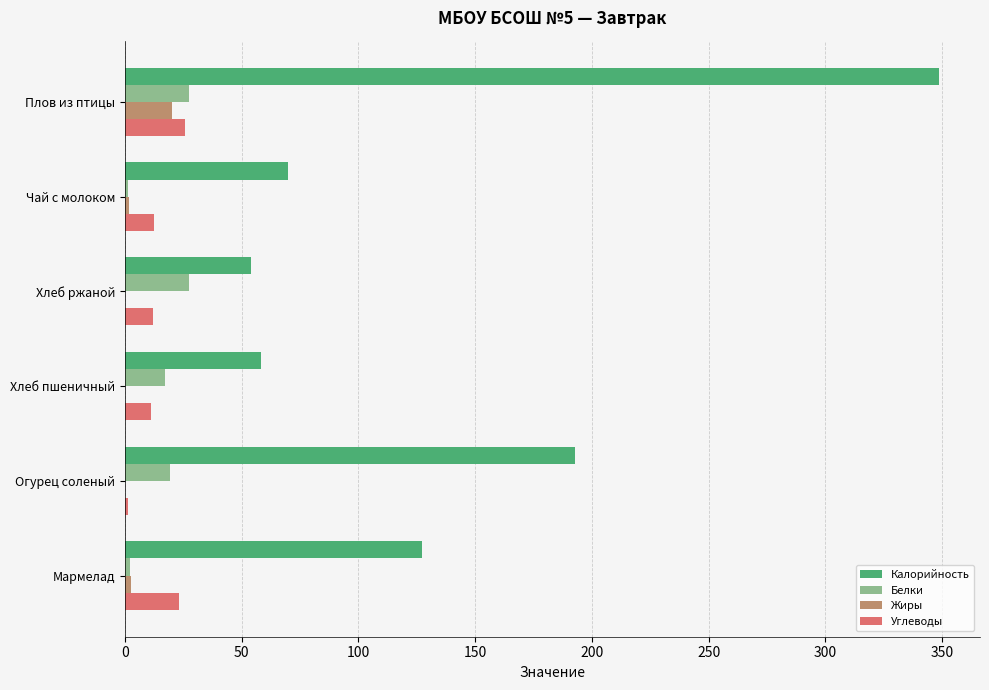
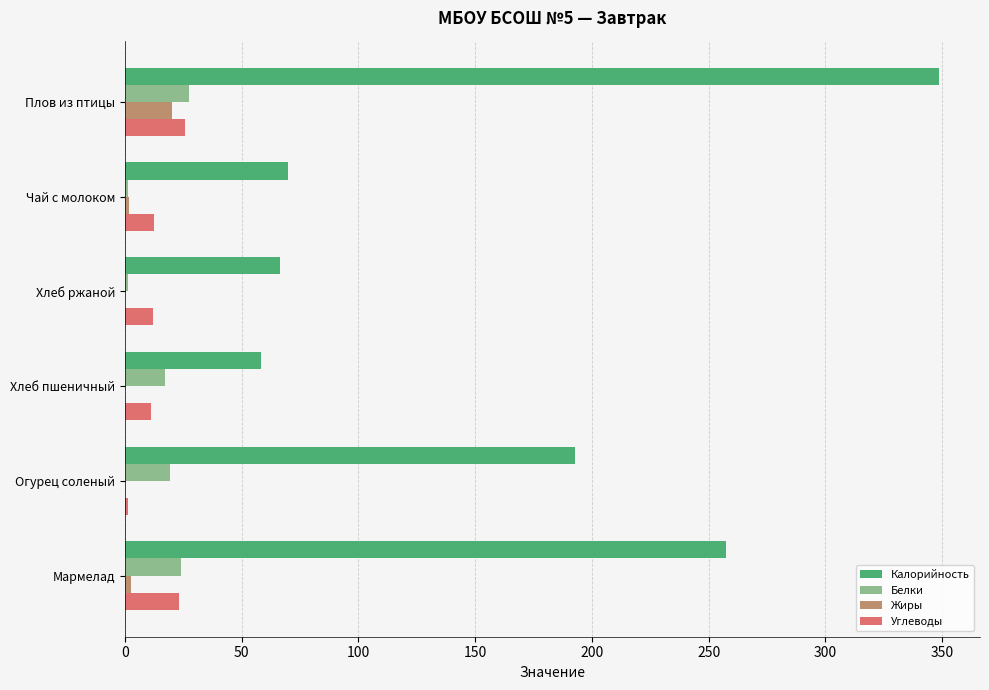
  {
    "Калорийность": {
      "Плов из птицы": 349,
      "Чай с молоком": 70,
-     "Хлеб ржаной": 54,
+     "Хлеб ржаной": 67,
      "Хлеб пшеничный": 58,
      "Огурец соленый": 193,
-     "Мармелад": 127
+     "Мармелад": 258
    },
    "Белки": {
      "Плов из птицы": 28,
      "Чай с молоком": 1,
-     "Хлеб ржаной": 28,
+     "Хлеб ржаной": 1,
      "Хлеб пшеничный": 17,
      "Огурец соленый": 19,
-     "Мармелад": 2
+     "Мармелад": 24
    }
  }
